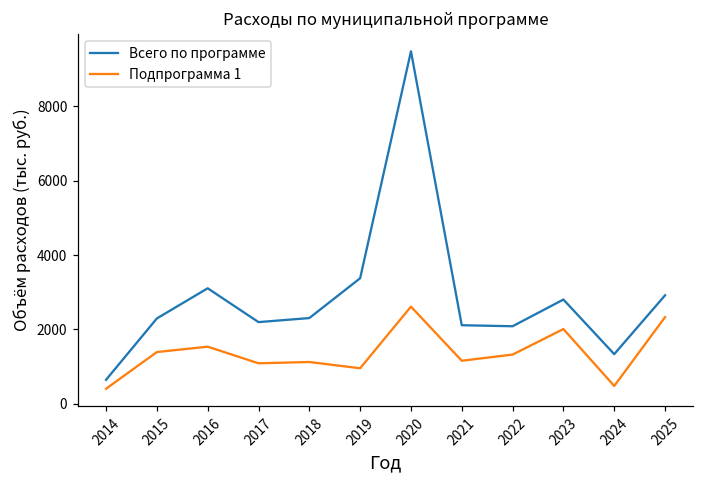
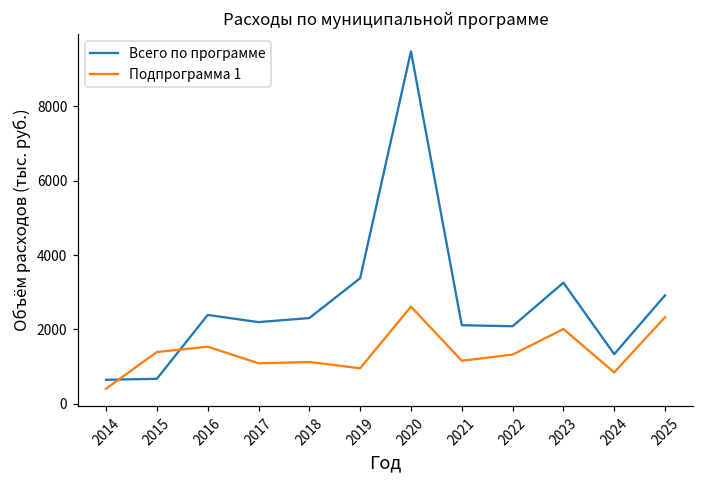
  {
    "Всего по программе": {
      "2014": 600,
-     "2015": 2300,
-     "2016": 3100,
+     "2015": 700,
+     "2016": 2400,
      "2017": 2200,
      "2018": 2300,
      "2019": 3400,
      "2020": 9500,
      "2021": 2100,
      "2022": 2100,
-     "2023": 2800,
+     "2023": 3300,
      "2024": 1300,
      "2025": 2900
    },
    "Подпрограмма 1": {
      "2014": 400,
      "2015": 1400,
      "2016": 1500,
      "2017": 1100,
      "2018": 1100,
      "2019": 1000,
      "2020": 2600,
      "2021": 1200,
      "2022": 1300,
      "2023": 2000,
-     "2024": 500,
+     "2024": 800,
      "2025": 2300
    }
  }
